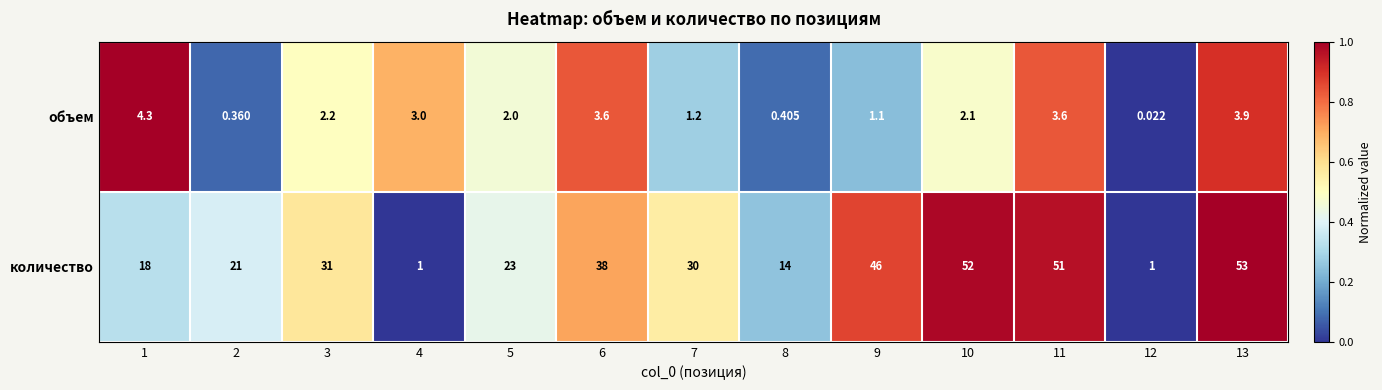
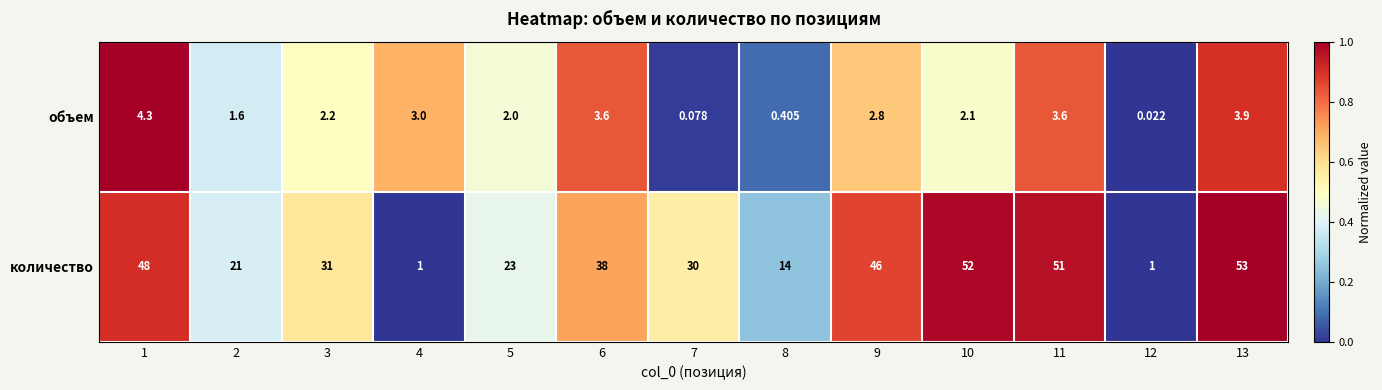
  {
    "объем": {
      "1": 4.3,
-     "2": 0.360,
+     "2": 1.6,
      "3": 2.2,
      "4": 3.0,
      "5": 2.0,
      "6": 3.6,
-     "7": 1.2,
+     "7": 0.078,
      "8": 0.405,
-     "9": 1.1,
+     "9": 2.8,
      "10": 2.1,
      "11": 3.6,
      "12": 0.022,
      "13": 3.9
    },
    "количество": {
-     "1": 18,
+     "1": 48,
      "2": 21,
      "3": 31,
      "4": 1,
      "5": 23,
      "6": 38,
      "7": 30,
      "8": 14,
      "9": 46,
      "10": 52,
      "11": 51,
      "12": 1,
      "13": 53
    }
  }
